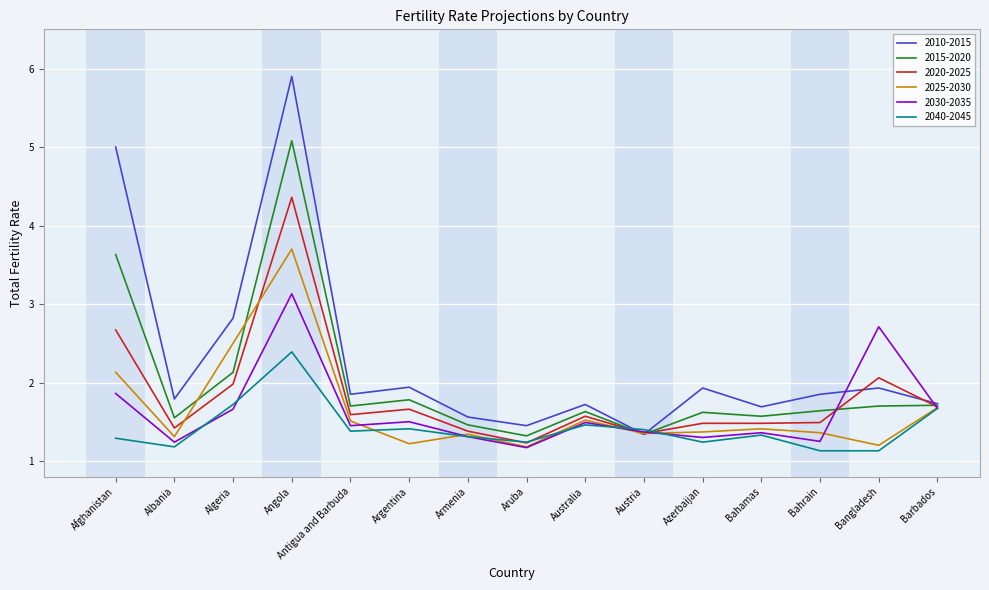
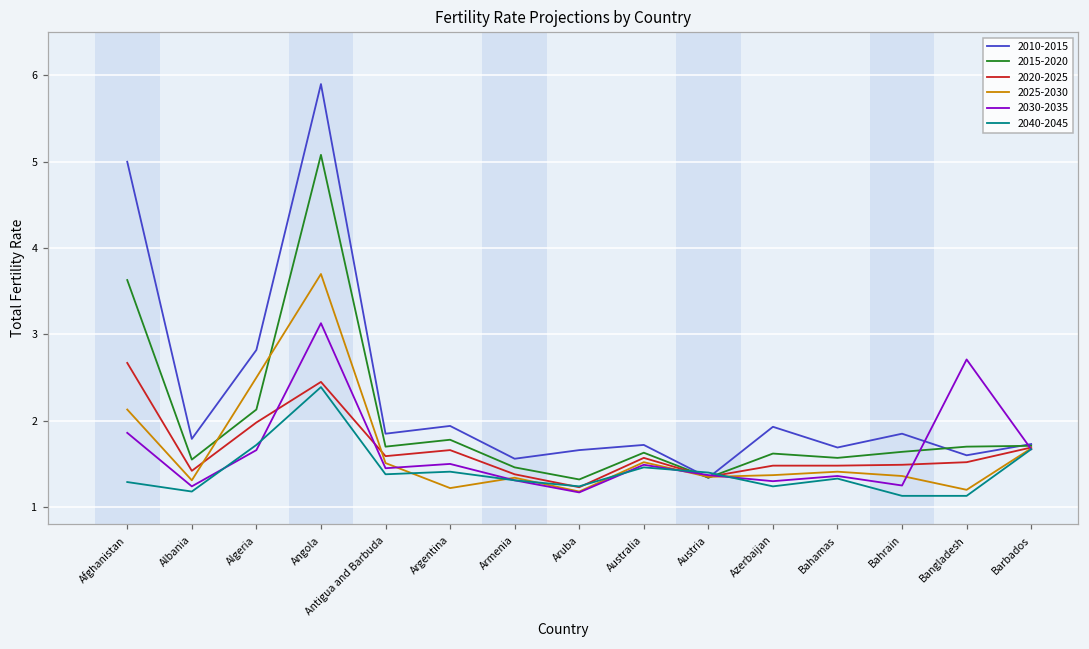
  {
    "2010-2015": {
      "Afghanistan": 5.0,
      "Albania": 1.8,
      "Algeria": 2.8,
      "Angola": 5.9,
      "Antigua and Barbuda": 1.9,
      "Argentina": 1.9,
      "Armenia": 1.6,
-     "Aruba": 1.5,
+     "Aruba": 1.7,
      "Australia": 1.7,
      "Azerbaijan": 1.9,
      "Bahamas": 1.7,
      "Bahrain": 1.9,
-     "Bangladesh": 1.9
+     "Bangladesh": 1.6
    },
    "2015-2020": {
      "Afghanistan": 3.6,
      "Albania": 1.6,
      "Algeria": 2.1,
      "Angola": 5.1,
      "Antigua and Barbuda": 1.7,
      "Argentina": 1.8,
      "Armenia": 1.5,
      "Aruba": 1.3,
      "Australia": 1.6,
      "Azerbaijan": 1.6,
      "Bahamas": 1.6,
      "Bahrain": 1.6,
      "Bangladesh": 1.7
    },
    "2020-2025": {
      "Afghanistan": 2.7,
      "Albania": 1.4,
      "Algeria": 2.0,
-     "Angola": 4.4,
+     "Angola": 2.5,
      "Antigua and Barbuda": 1.6,
      "Argentina": 1.7,
      "Armenia": 1.4,
      "Australia": 1.6,
      "Azerbaijan": 1.5,
      "Bahamas": 1.5,
      "Bahrain": 1.5,
-     "Bangladesh": 2.1
+     "Bangladesh": 1.5
    },
    "2025-2030": {
      "Afghanistan": 2.1,
      "Albania": 1.3,
      "Algeria": 2.5,
      "Angola": 3.7,
      "Antigua and Barbuda": 1.5,
      "Argentina": 1.2,
      "Azerbaijan": 1.4,
      "Bahamas": 1.4,
      "Bahrain": 1.4,
      "Bangladesh": 1.2
    },
    "2030-2035": {
      "Afghanistan": 1.9,
      "Albania": 1.2,
      "Algeria": 1.7,
      "Angola": 3.1,
      "Antigua and Barbuda": 1.5,
      "Argentina": 1.5,
      "Azerbaijan": 1.3,
      "Bahrain": 1.3,
      "Bangladesh": 2.7
    },
    "2040-2045": {
      "Afghanistan": 1.3,
      "Albania": 1.2,
      "Algeria": 1.7,
      "Angola": 2.4,
      "Antigua and Barbuda": 1.4,
      "Argentina": 1.4,
      "Azerbaijan": 1.2,
      "Bahrain": 1.1,
      "Bangladesh": 1.1
    }
  }
